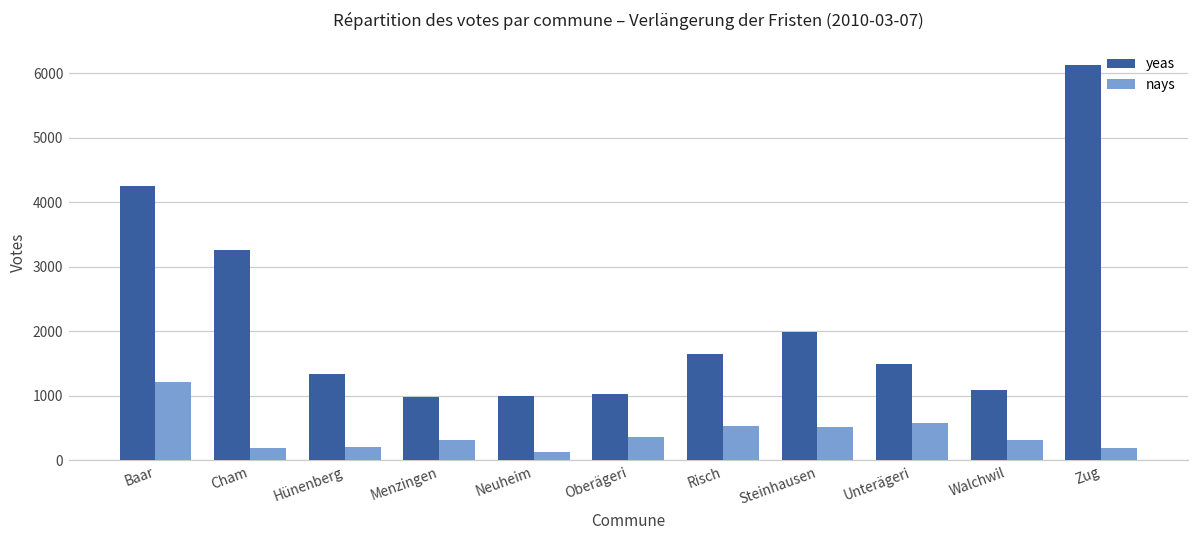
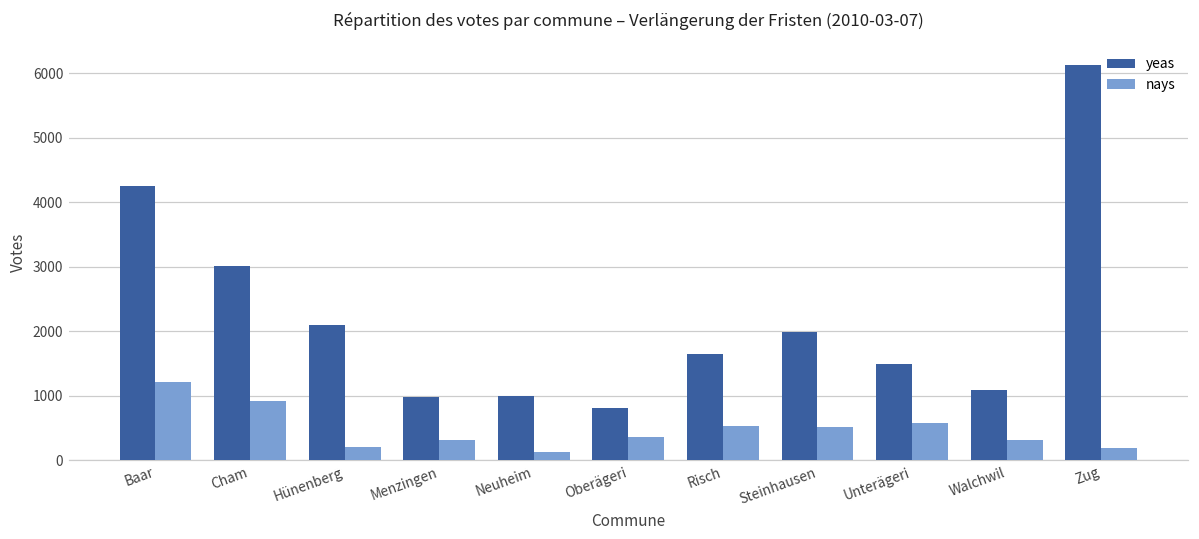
  {
    "yeas": {
      "Baar": 4300,
-     "Cham": 3300,
-     "Hünenberg": 1300,
+     "Cham": 3000,
+     "Hünenberg": 2100,
      "Menzingen": 1000,
      "Neuheim": 1000,
-     "Oberägeri": 1000,
+     "Oberägeri": 800,
      "Risch": 1600,
      "Steinhausen": 2000,
      "Unterägeri": 1500,
      "Walchwil": 1100,
      "Zug": 6100
    },
    "nays": {
      "Baar": 1200,
-     "Cham": 200,
+     "Cham": 900,
      "Hünenberg": 200,
      "Menzingen": 300,
      "Neuheim": 100,
      "Oberägeri": 400,
      "Risch": 500,
      "Steinhausen": 500,
      "Unterägeri": 600,
      "Walchwil": 300,
      "Zug": 200
    }
  }
